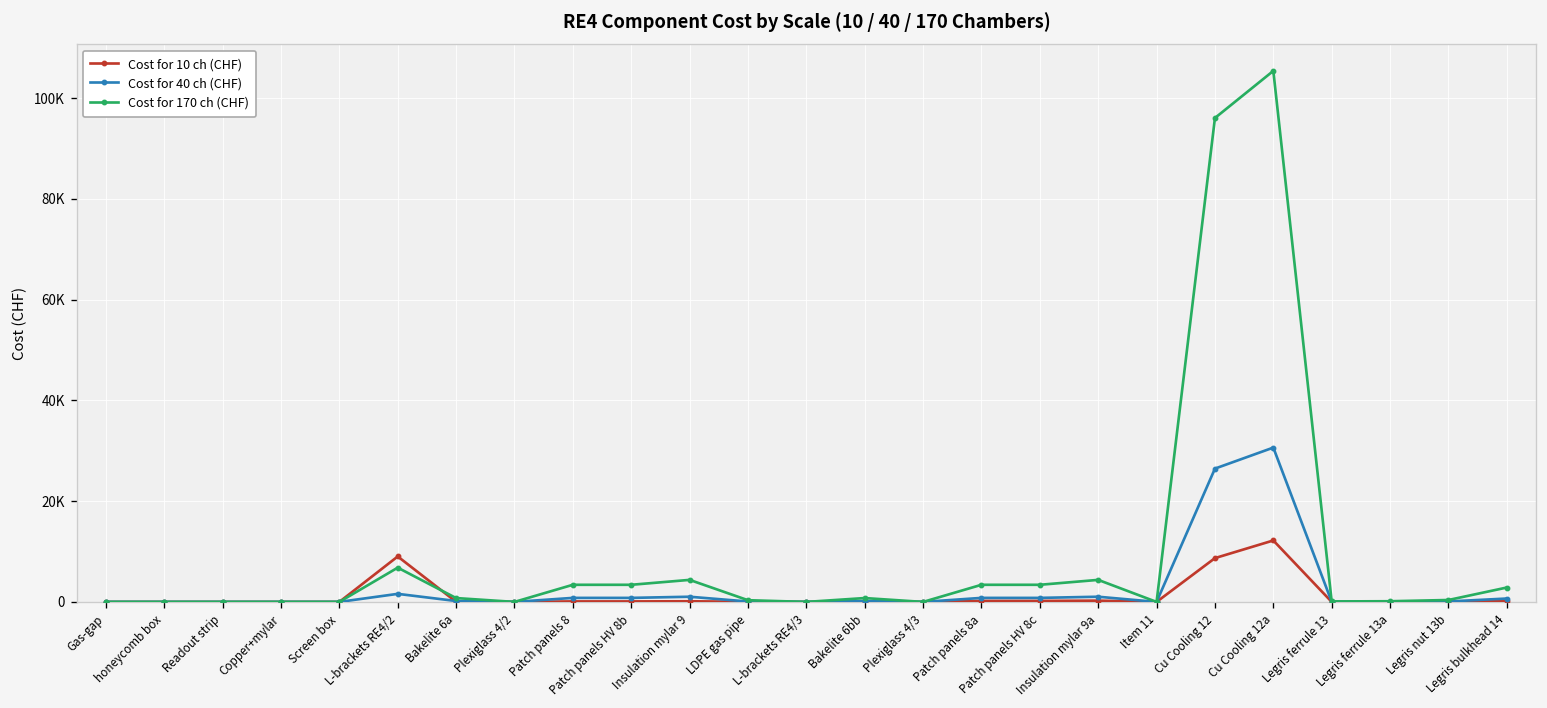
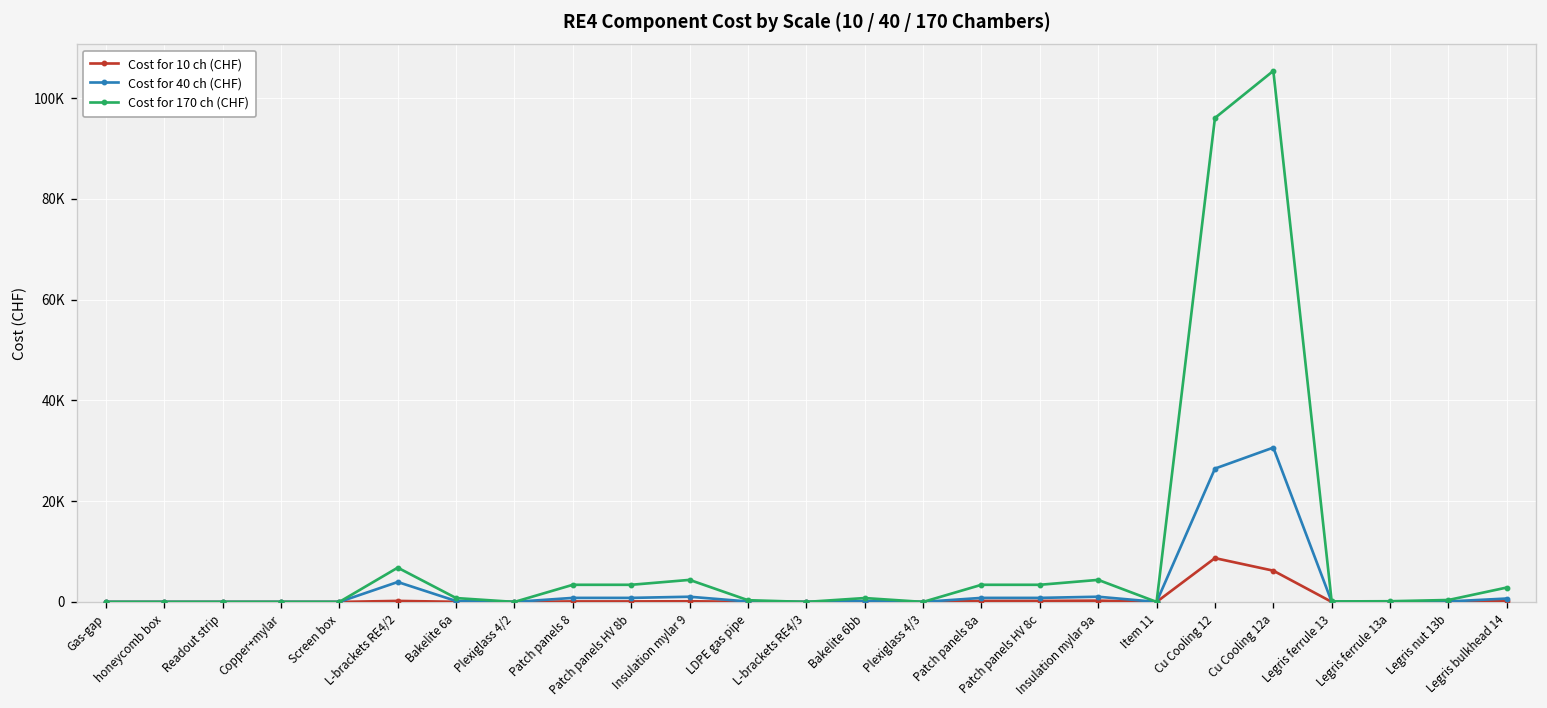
  {
    "Cost for 10 ch (CHF)": {
-     "L-brackets RE4/2": 9000,
+     "L-brackets RE4/2": 0,
      "Patch panels 8": 0,
      "Patch panels HV 8b": 0,
      "Insulation mylar 9": 0,
      "Patch panels 8a": 0,
      "Patch panels HV 8c": 0,
      "Insulation mylar 9a": 0,
      "Cu Cooling 12": 9000,
-     "Cu Cooling 12a": 12000
+     "Cu Cooling 12a": 6000
    },
    "Cost for 40 ch (CHF)": {
-     "L-brackets RE4/2": 2000,
+     "L-brackets RE4/2": 4000,
      "Patch panels 8": 1000,
      "Patch panels HV 8b": 1000,
      "Insulation mylar 9": 1000,
      "Patch panels 8a": 1000,
      "Patch panels HV 8c": 1000,
      "Insulation mylar 9a": 1000,
      "Cu Cooling 12": 26000,
      "Cu Cooling 12a": 31000
    },
    "Cost for 170 ch (CHF)": {
      "L-brackets RE4/2": 7000,
      "Patch panels 8": 3000,
      "Patch panels HV 8b": 3000,
      "Insulation mylar 9": 4000,
      "Patch panels 8a": 3000,
      "Patch panels HV 8c": 3000,
      "Insulation mylar 9a": 4000,
      "Cu Cooling 12": 96000,
      "Cu Cooling 12a": 105000,
      "Legris bulkhead 14": 3000
    }
  }
